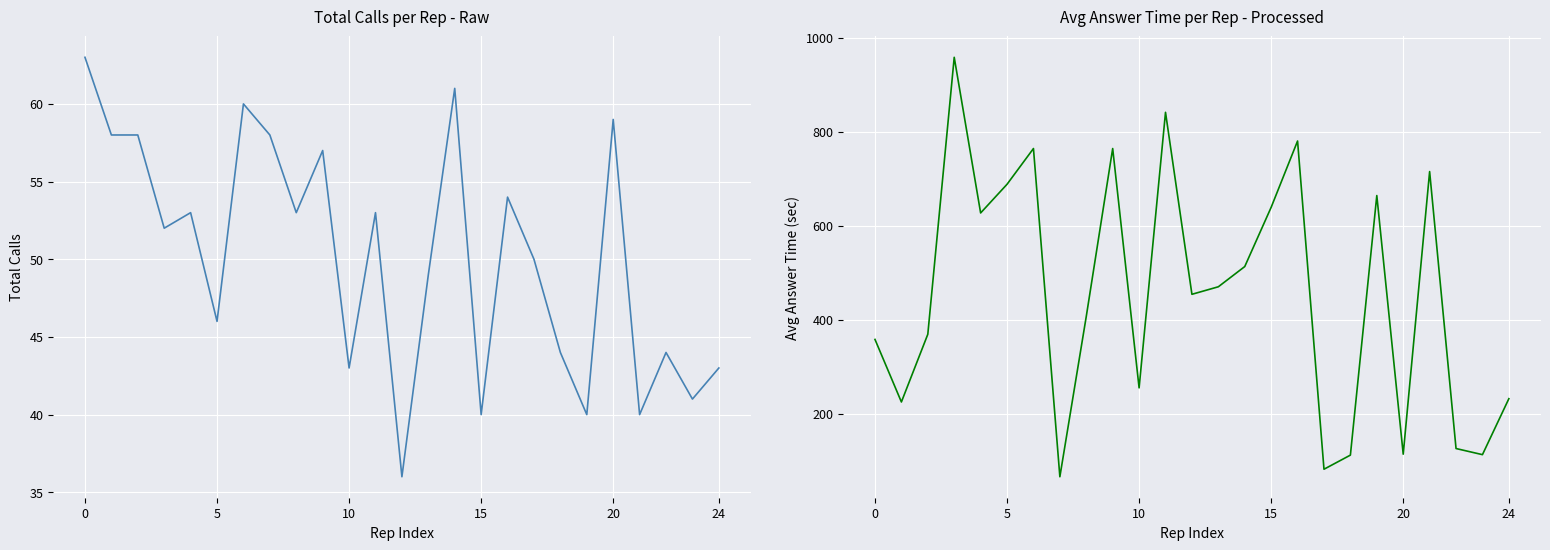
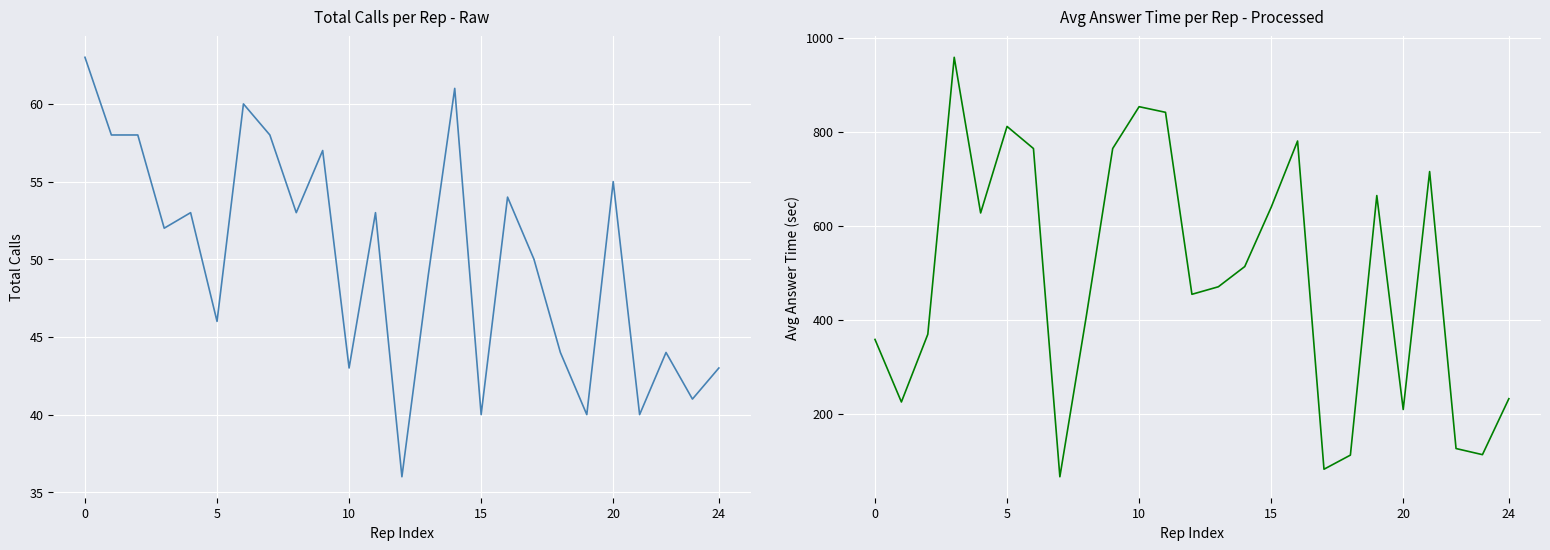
  {
    "Total Calls per Rep - Raw": {
      "0": 63,
      "5": 46,
      "10": 43,
      "15": 40,
-     "20": 59,
+     "20": 55,
      "24": 43
    },
    "Avg Answer Time per Rep - Processed": {
      "0": 360,
-     "5": 690,
-     "10": 260,
+     "5": 810,
+     "10": 850,
      "15": 640,
-     "20": 110,
+     "20": 210,
      "24": 230
    }
  }
